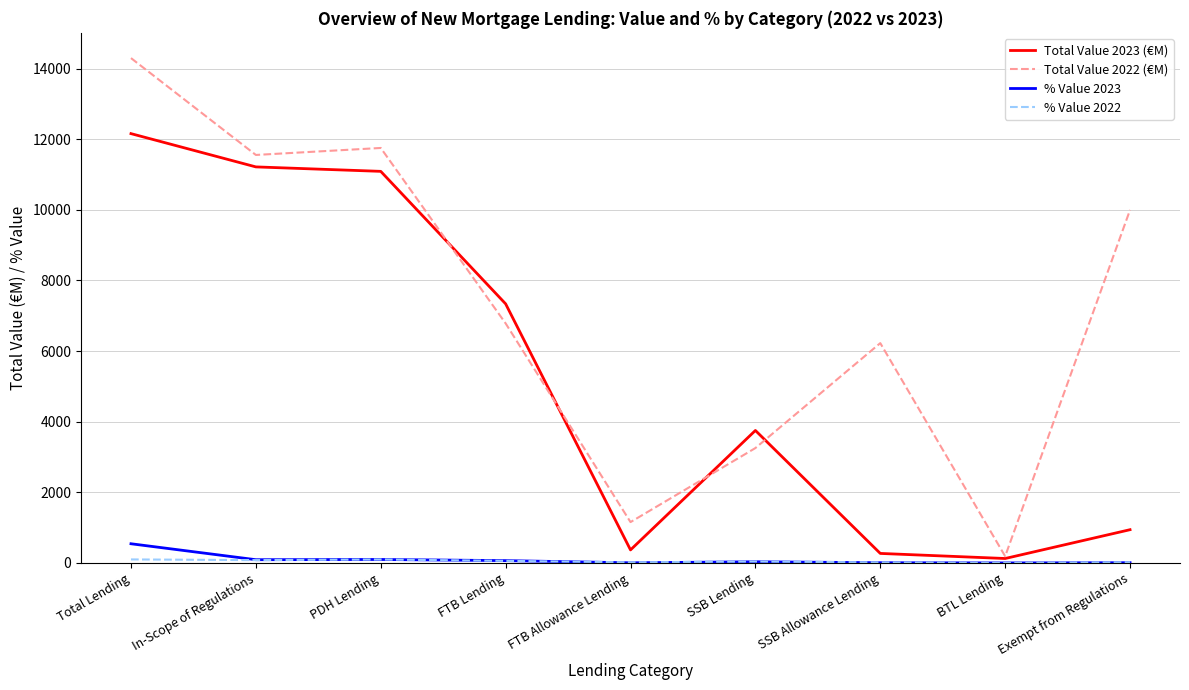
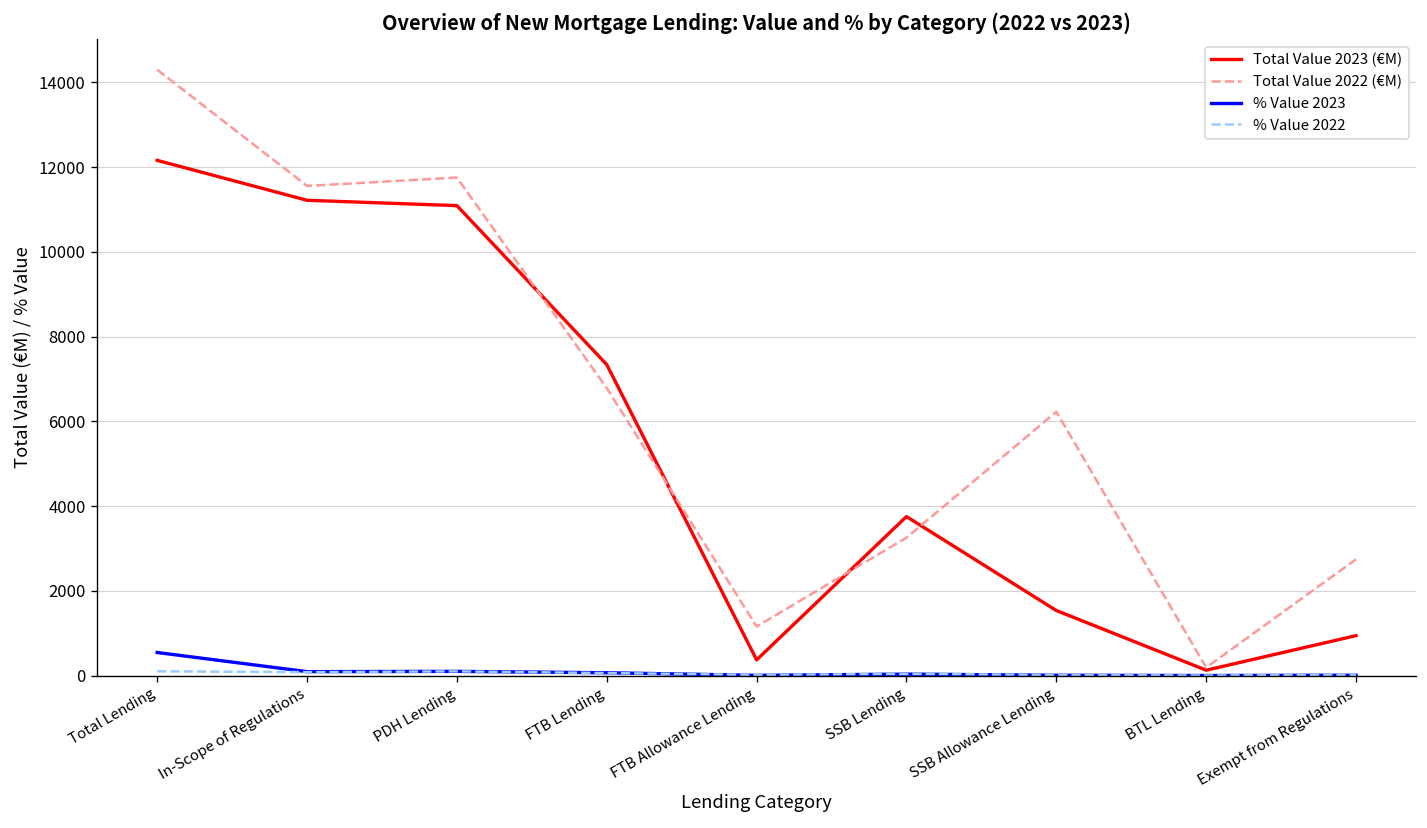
  {
    "Total Value 2023 (€M)": {
      "Total Lending": 12200,
      "In-Scope of Regulations": 11200,
      "PDH Lending": 11100,
      "FTB Lending": 7300,
      "FTB Allowance Lending": 400,
      "SSB Lending": 3800,
-     "SSB Allowance Lending": 300,
+     "SSB Allowance Lending": 1500,
      "Exempt from Regulations": 900
    },
    "Total Value 2022 (€M)": {
      "Total Lending": 14300,
      "In-Scope of Regulations": 11600,
      "PDH Lending": 11800,
      "FTB Lending": 6800,
      "FTB Allowance Lending": 1200,
      "SSB Lending": 3300,
      "SSB Allowance Lending": 6200,
-     "Exempt from Regulations": 10000
+     "Exempt from Regulations": 2700
    },
    "% Value 2023": {
      "Total Lending": 500
    },
    "% Value 2022": {
      "Total Lending": 100
    }
  }
